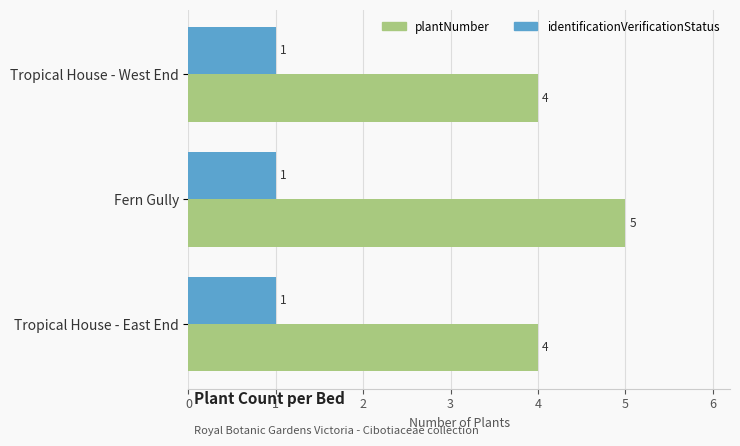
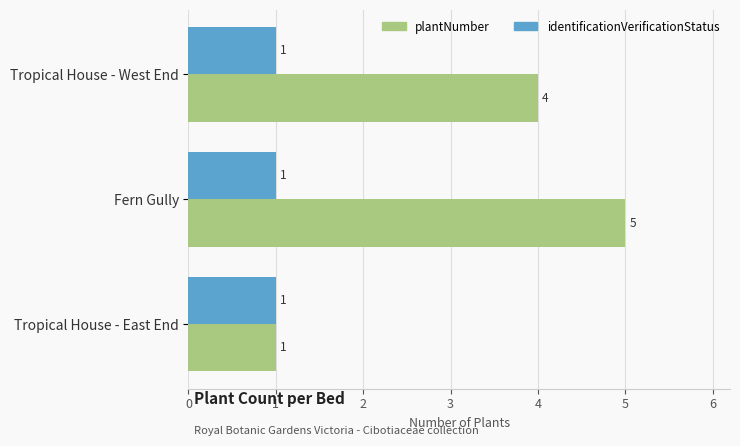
  {
    "plantNumber": {
      "Tropical House - West End": 4,
      "Fern Gully": 5,
-     "Tropical House - East End": 4
+     "Tropical House - East End": 1
    },
    "identificationVerificationStatus": {
      "Tropical House - West End": 1,
      "Fern Gully": 1,
      "Tropical House - East End": 1
    }
  }
